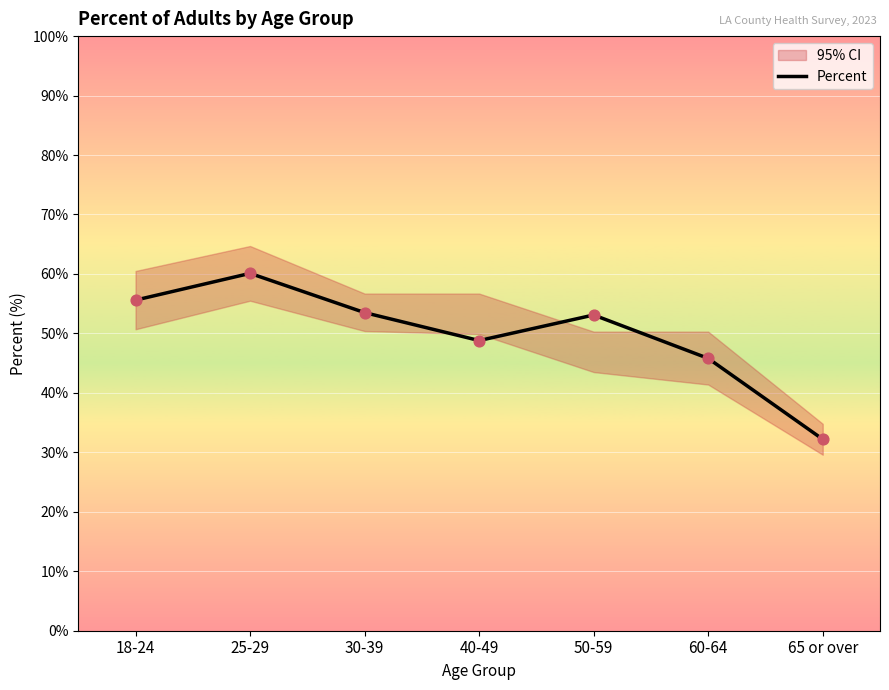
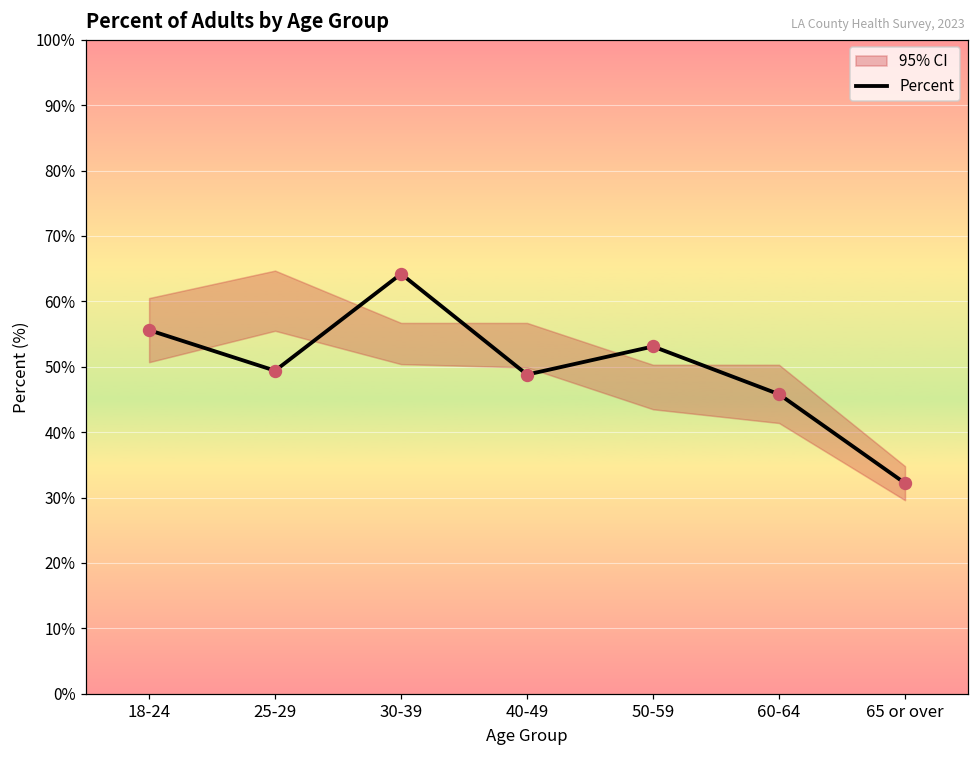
  {
    "Percent": {
      "18-24": "56%",
-     "25-29": "60%",
-     "30-39": "54%",
+     "25-29": "49%",
+     "30-39": "64%",
      "40-49": "49%",
      "50-59": "53%",
      "60-64": "46%",
      "65 or over": "32%"
    }
  }
